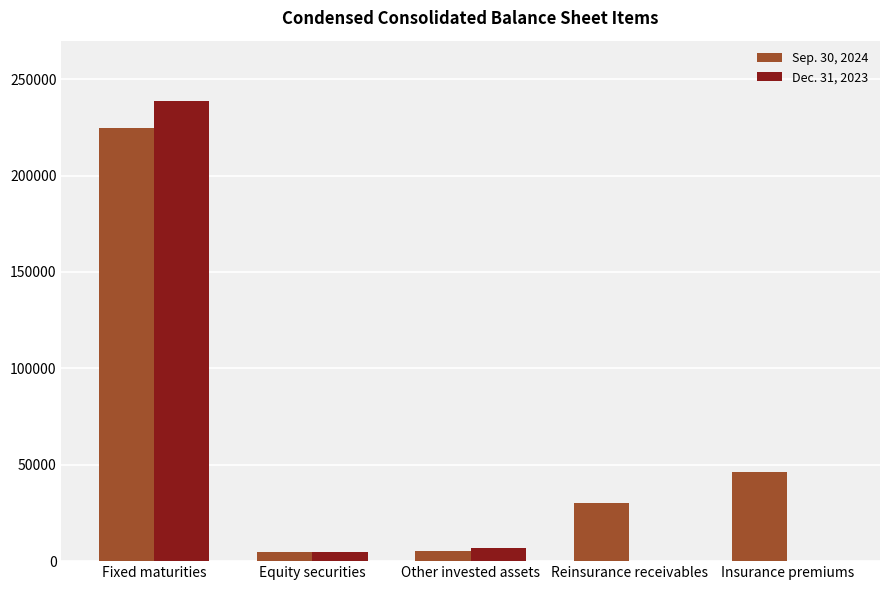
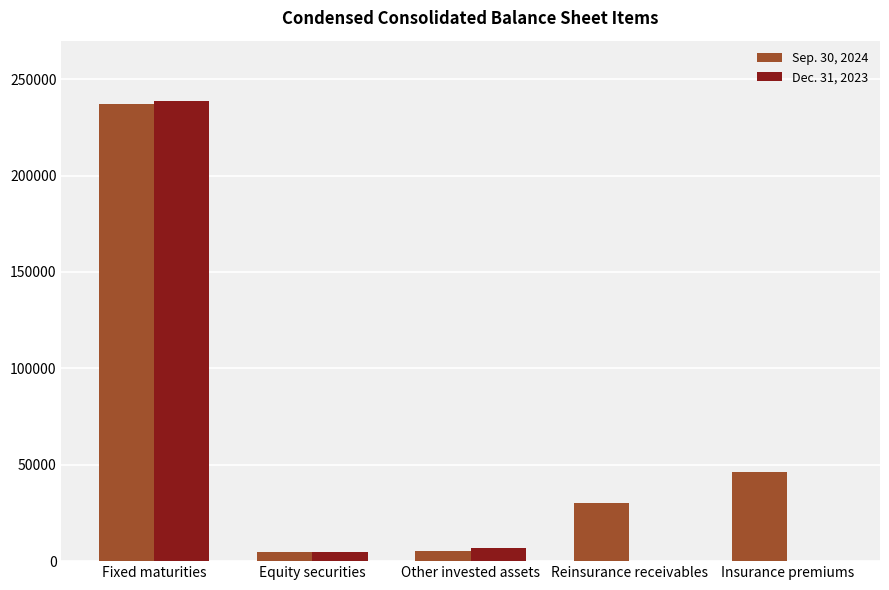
  {
    "Sep. 30, 2024": {
-     "Fixed maturities": 225000,
+     "Fixed maturities": 237000,
      "Equity securities": 5000,
      "Other invested assets": 5000,
      "Reinsurance receivables": 30000,
      "Insurance premiums": 46000
    },
    "Dec. 31, 2023": {
      "Fixed maturities": 239000,
      "Equity securities": 5000,
      "Other invested assets": 7000
    }
  }
